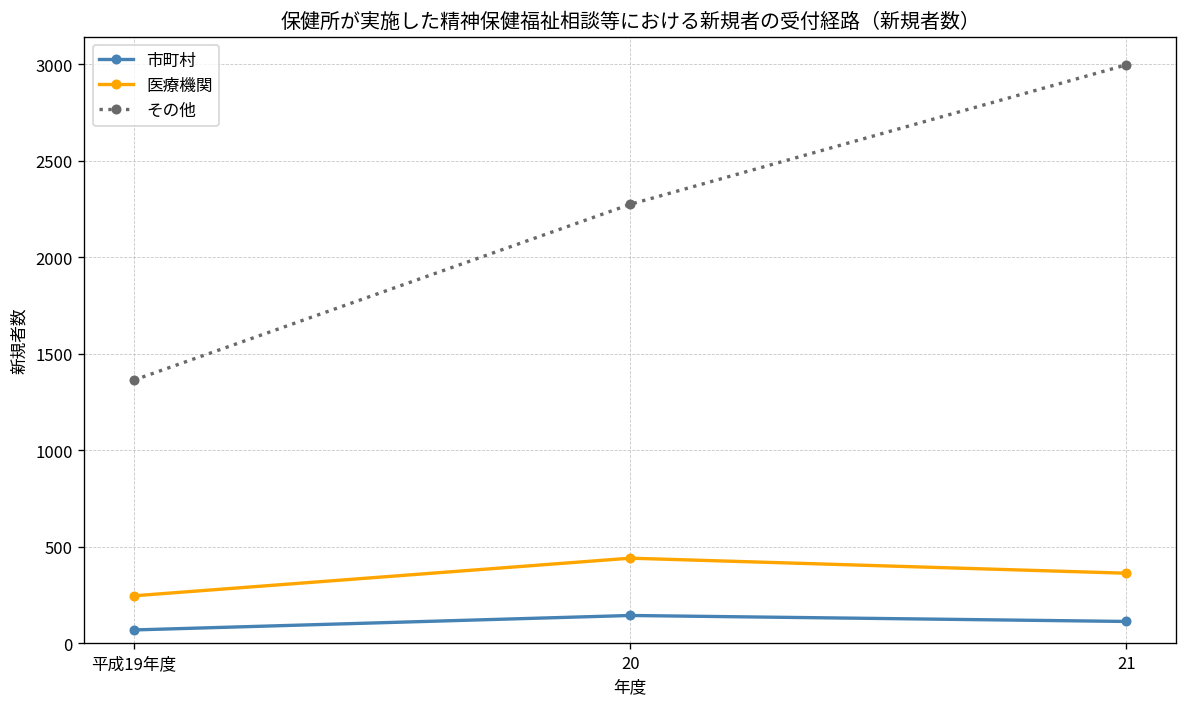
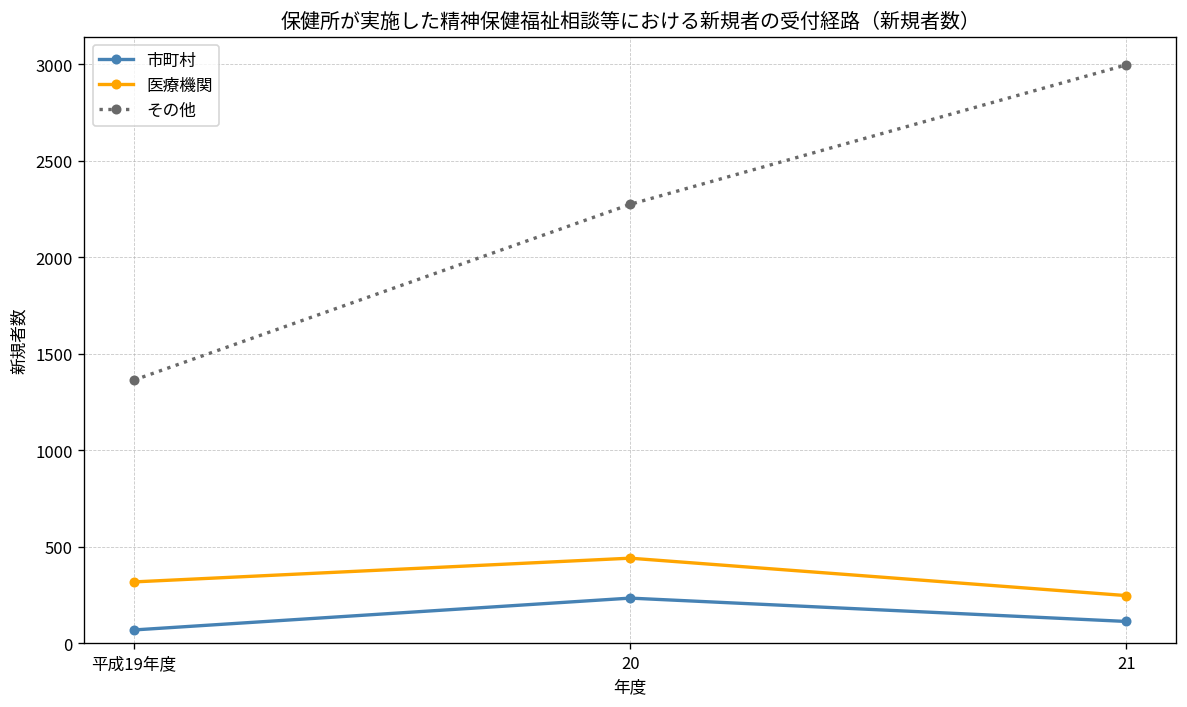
  {
    "市町村": {
      "平成19年度": 70,
-     "20": 140,
+     "20": 230,
      "21": 110
    },
    "医療機関": {
-     "平成19年度": 250,
+     "平成19年度": 320,
      "20": 440,
-     "21": 360
+     "21": 250
    },
    "その他": {
      "平成19年度": 1360,
      "20": 2270,
      "21": 3000
    }
  }
